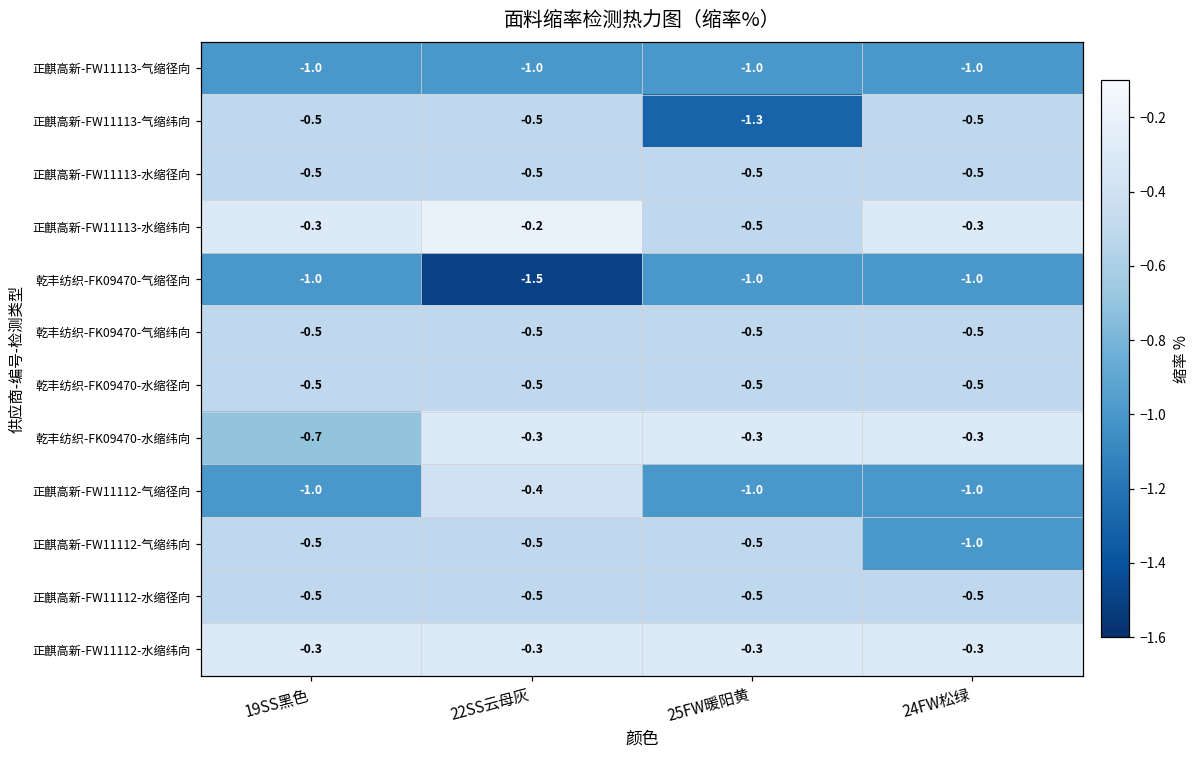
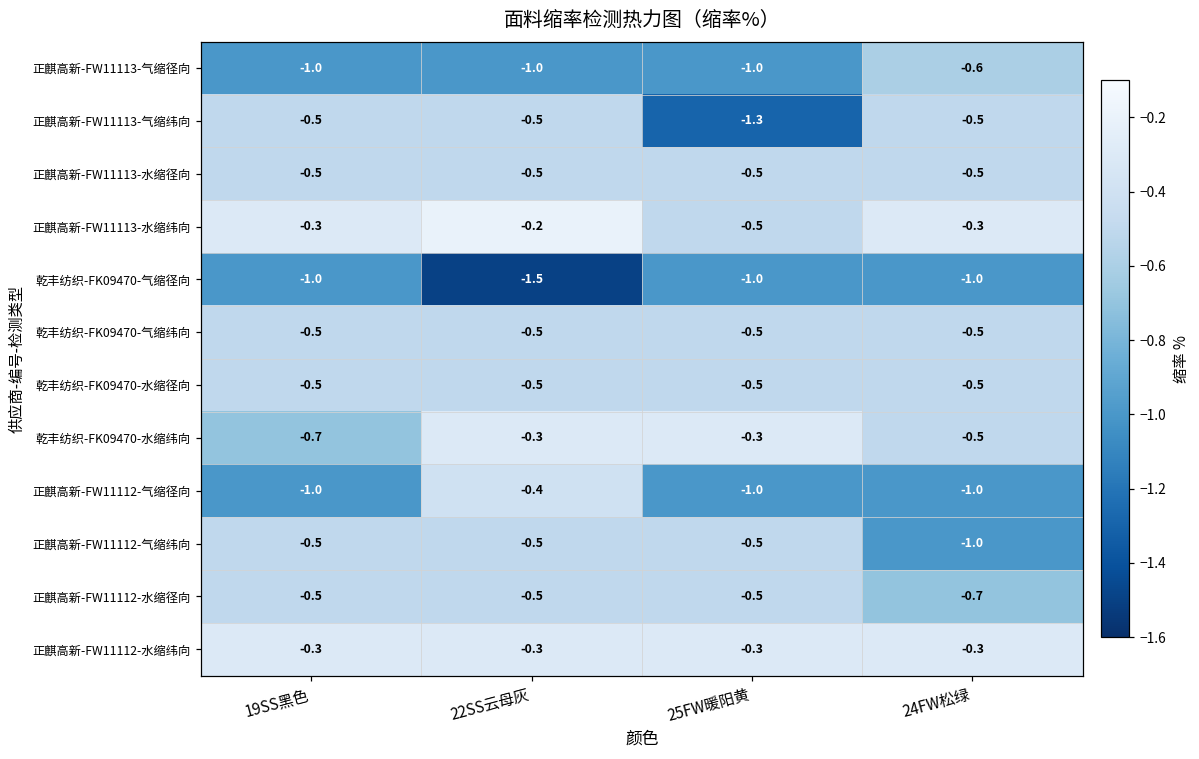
  {
    "正麒高新-FW11113-气缩径向": {
      "19SS黑色": -1.0,
      "22SS云母灰": -1.0,
      "25FW暖阳黄": -1.0,
-     "24FW松绿": -1.0
+     "24FW松绿": -0.6
    },
    "正麒高新-FW11113-气缩纬向": {
      "19SS黑色": -0.5,
      "22SS云母灰": -0.5,
      "25FW暖阳黄": -1.3,
      "24FW松绿": -0.5
    },
    "正麒高新-FW11113-水缩径向": {
      "19SS黑色": -0.5,
      "22SS云母灰": -0.5,
      "25FW暖阳黄": -0.5,
      "24FW松绿": -0.5
    },
    "正麒高新-FW11113-水缩纬向": {
      "19SS黑色": -0.3,
      "22SS云母灰": -0.2,
      "25FW暖阳黄": -0.5,
      "24FW松绿": -0.3
    },
    "乾丰纺织-FK09470-气缩径向": {
      "19SS黑色": -1.0,
      "22SS云母灰": -1.5,
      "25FW暖阳黄": -1.0,
      "24FW松绿": -1.0
    },
    "乾丰纺织-FK09470-气缩纬向": {
      "19SS黑色": -0.5,
      "22SS云母灰": -0.5,
      "25FW暖阳黄": -0.5,
      "24FW松绿": -0.5
    },
    "乾丰纺织-FK09470-水缩径向": {
      "19SS黑色": -0.5,
      "22SS云母灰": -0.5,
      "25FW暖阳黄": -0.5,
      "24FW松绿": -0.5
    },
    "乾丰纺织-FK09470-水缩纬向": {
      "19SS黑色": -0.7,
      "22SS云母灰": -0.3,
      "25FW暖阳黄": -0.3,
-     "24FW松绿": -0.3
+     "24FW松绿": -0.5
    },
    "正麒高新-FW11112-气缩径向": {
      "19SS黑色": -1.0,
      "22SS云母灰": -0.4,
      "25FW暖阳黄": -1.0,
      "24FW松绿": -1.0
    },
    "正麒高新-FW11112-气缩纬向": {
      "19SS黑色": -0.5,
      "22SS云母灰": -0.5,
      "25FW暖阳黄": -0.5,
      "24FW松绿": -1.0
    },
    "正麒高新-FW11112-水缩径向": {
      "19SS黑色": -0.5,
      "22SS云母灰": -0.5,
      "25FW暖阳黄": -0.5,
-     "24FW松绿": -0.5
+     "24FW松绿": -0.7
    },
    "正麒高新-FW11112-水缩纬向": {
      "19SS黑色": -0.3,
      "22SS云母灰": -0.3,
      "25FW暖阳黄": -0.3,
      "24FW松绿": -0.3
    }
  }
